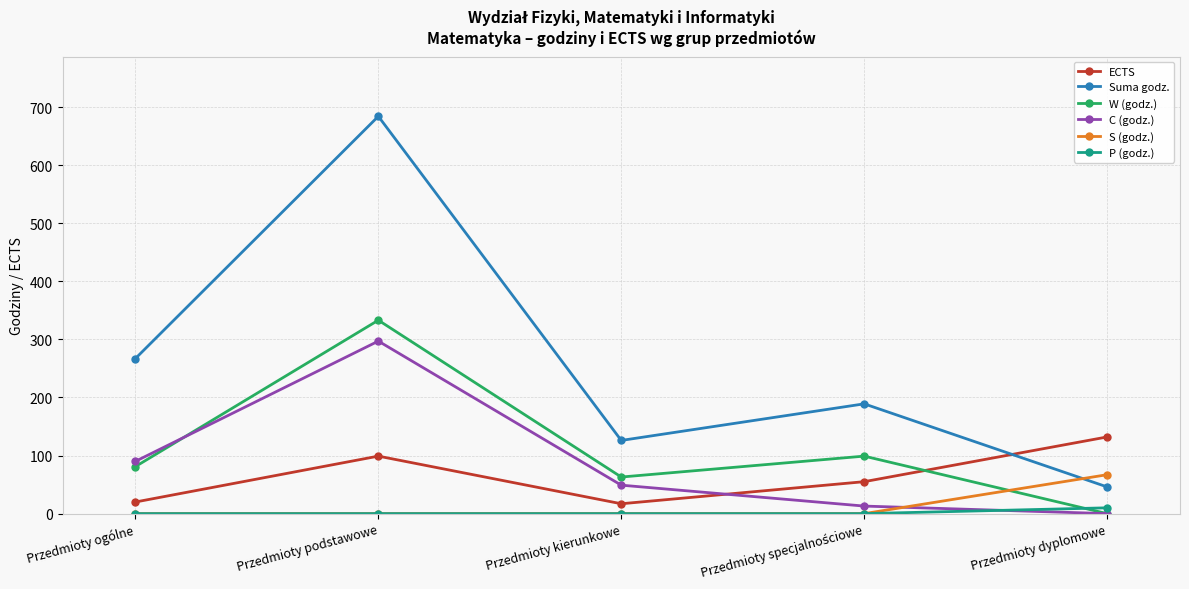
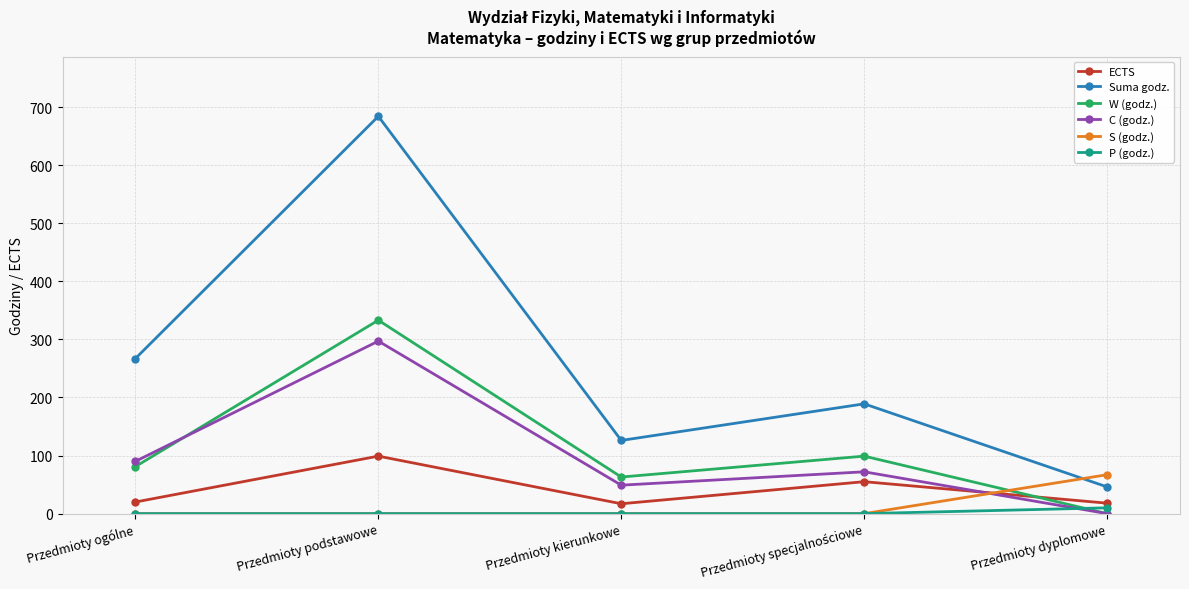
  {
    "ECTS": {
      "Przedmioty ogólne": 20,
      "Przedmioty podstawowe": 100,
      "Przedmioty kierunkowe": 20,
      "Przedmioty specjalnościowe": 60,
-     "Przedmioty dyplomowe": 130
+     "Przedmioty dyplomowe": 20
    },
    "Suma godz.": {
      "Przedmioty ogólne": 270,
      "Przedmioty podstawowe": 680,
      "Przedmioty kierunkowe": 130,
      "Przedmioty specjalnościowe": 190,
      "Przedmioty dyplomowe": 50
    },
    "C (godz.)": {
      "Przedmioty ogólne": 90,
      "Przedmioty podstawowe": 300,
      "Przedmioty kierunkowe": 50,
-     "Przedmioty specjalnościowe": 10
+     "Przedmioty specjalnościowe": 70
    },
    "S (godz.)": {
      "Przedmioty dyplomowe": 70
    }
  }
